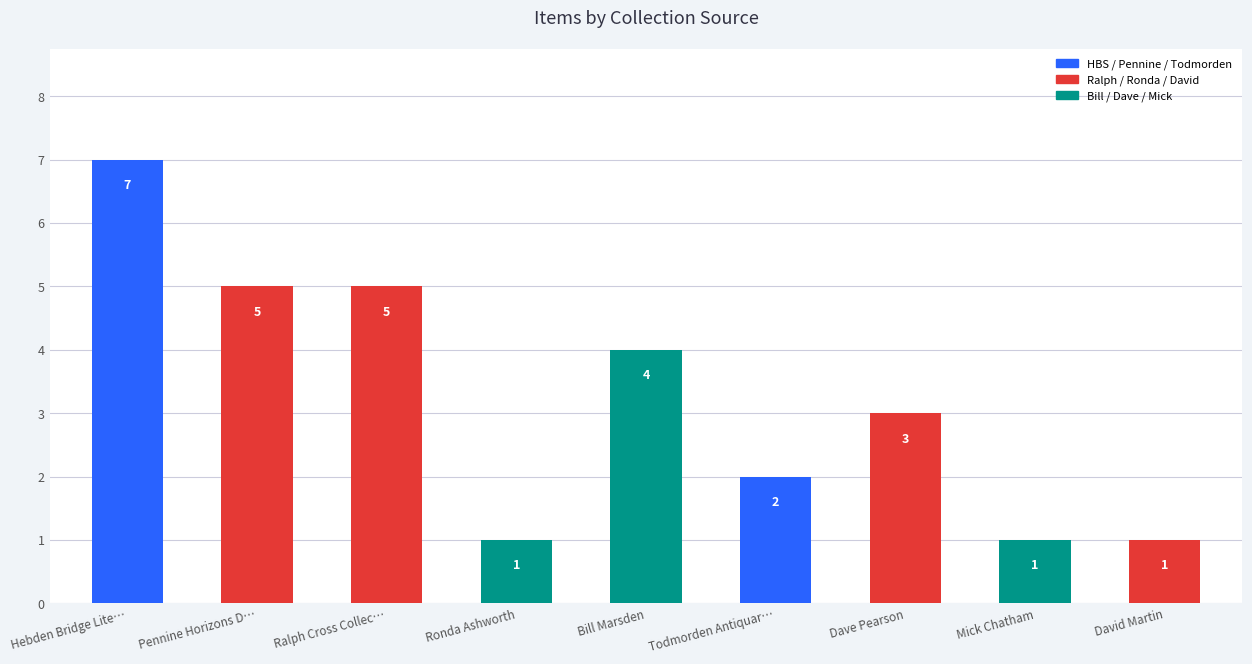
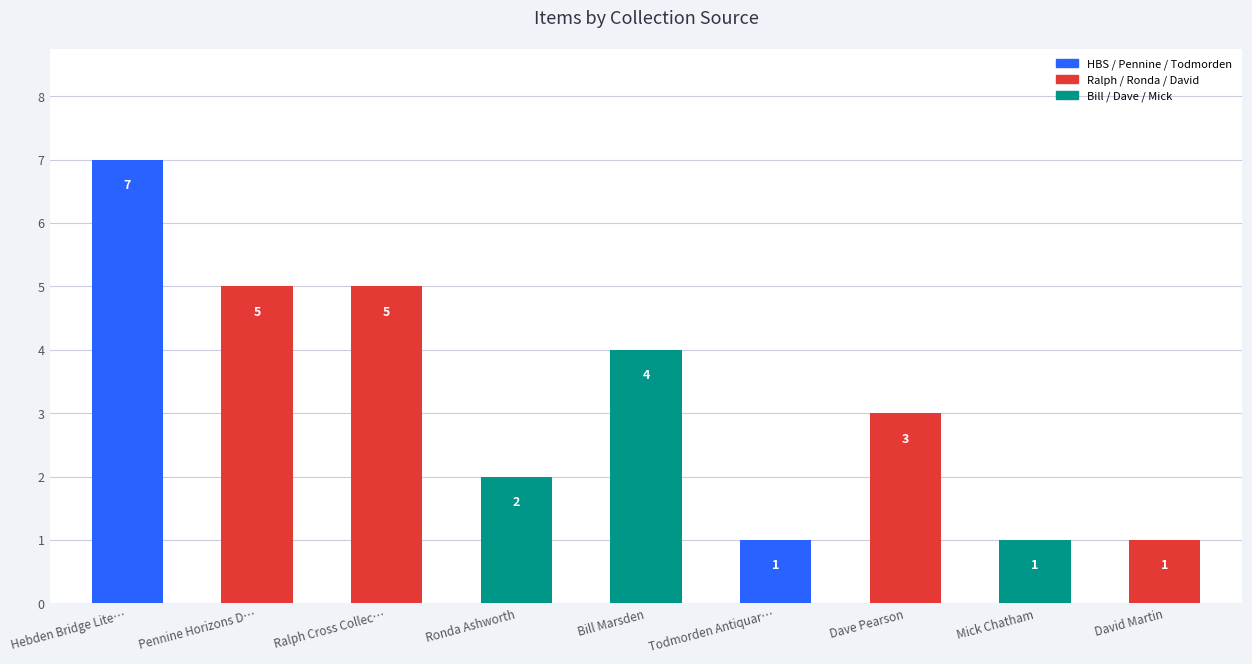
  {
    "Hebden Bridge Lite…": 7,
    "Pennine Horizons D…": 5,
    "Ralph Cross Collec…": 5,
-   "Ronda Ashworth": 1,
+   "Ronda Ashworth": 2,
    "Bill Marsden": 4,
-   "Todmorden Antiquar…": 2,
+   "Todmorden Antiquar…": 1,
    "Dave Pearson": 3,
    "Mick Chatham": 1,
    "David Martin": 1
  }
